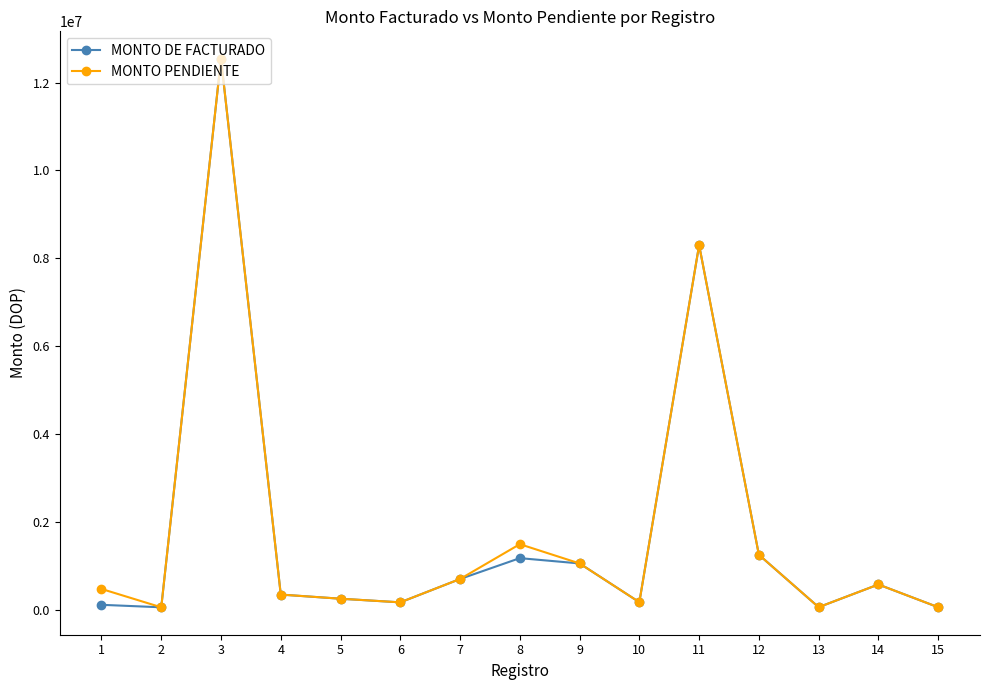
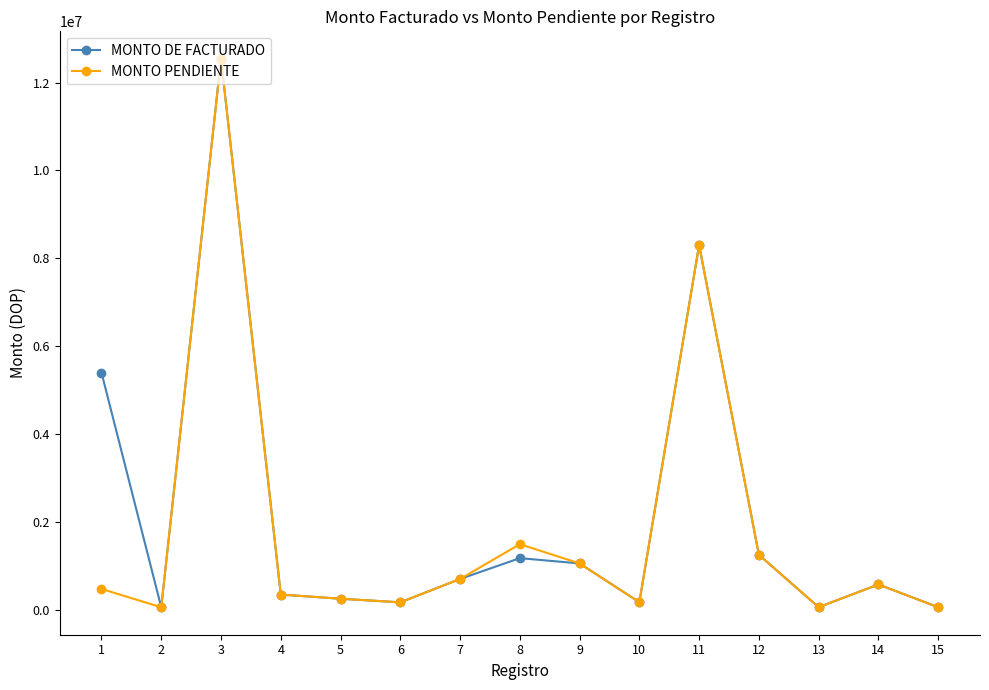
  {
    "MONTO DE FACTURADO": {
-     "1": 100000,
+     "1": 5400000,
      "8": 1200000
    },
    "MONTO PENDIENTE": {
      "1": 500000,
      "8": 1500000
    }
  }
